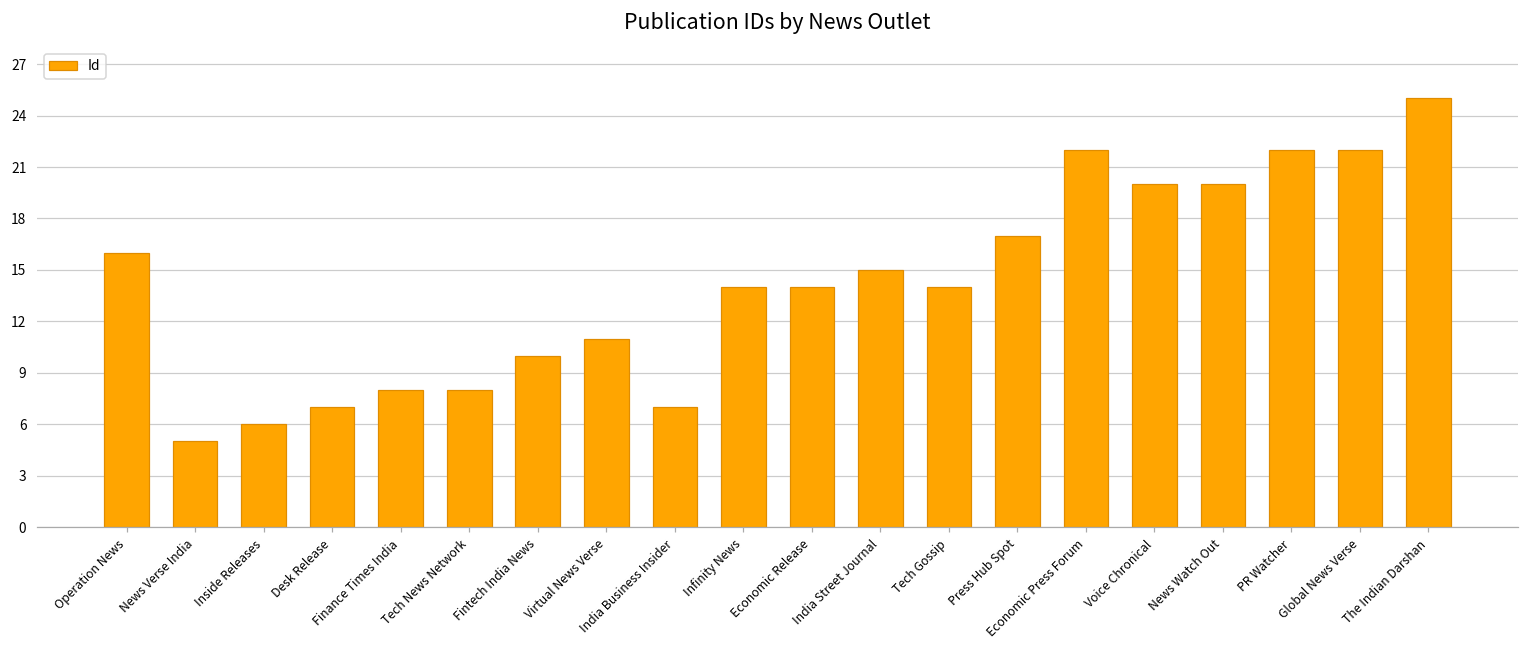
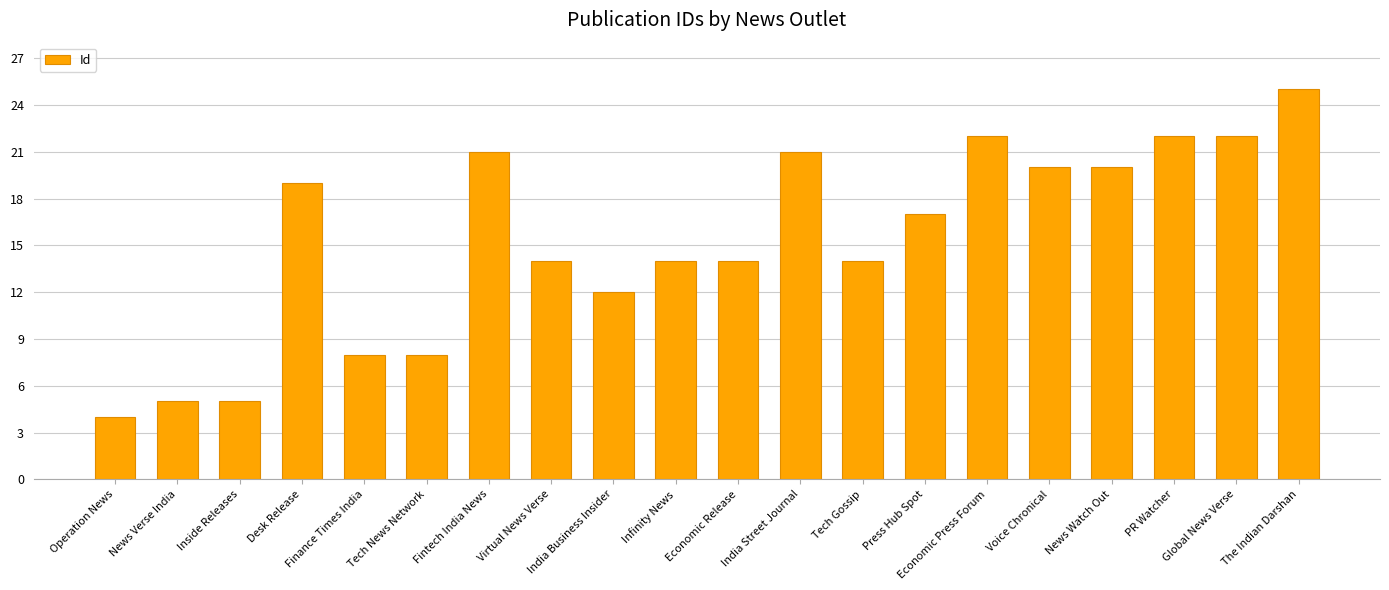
  {
-   "Operation News": 16,
+   "Operation News": 4,
    "News Verse India": 5,
-   "Inside Releases": 6,
-   "Desk Release": 7,
+   "Inside Releases": 5,
+   "Desk Release": 19,
    "Finance Times India": 8,
    "Tech News Network": 8,
-   "Fintech India News": 10,
-   "Virtual News Verse": 11,
-   "India Business Insider": 7,
+   "Fintech India News": 21,
+   "Virtual News Verse": 14,
+   "India Business Insider": 12,
    "Infinity News": 14,
    "Economic Release": 14,
-   "India Street Journal": 15,
+   "India Street Journal": 21,
    "Tech Gossip": 14,
    "Press Hub Spot": 17,
    "Economic Press Forum": 22,
    "Voice Chronical": 20,
    "News Watch Out": 20,
    "PR Watcher": 22,
    "Global News Verse": 22,
    "The Indian Darshan": 25
  }
